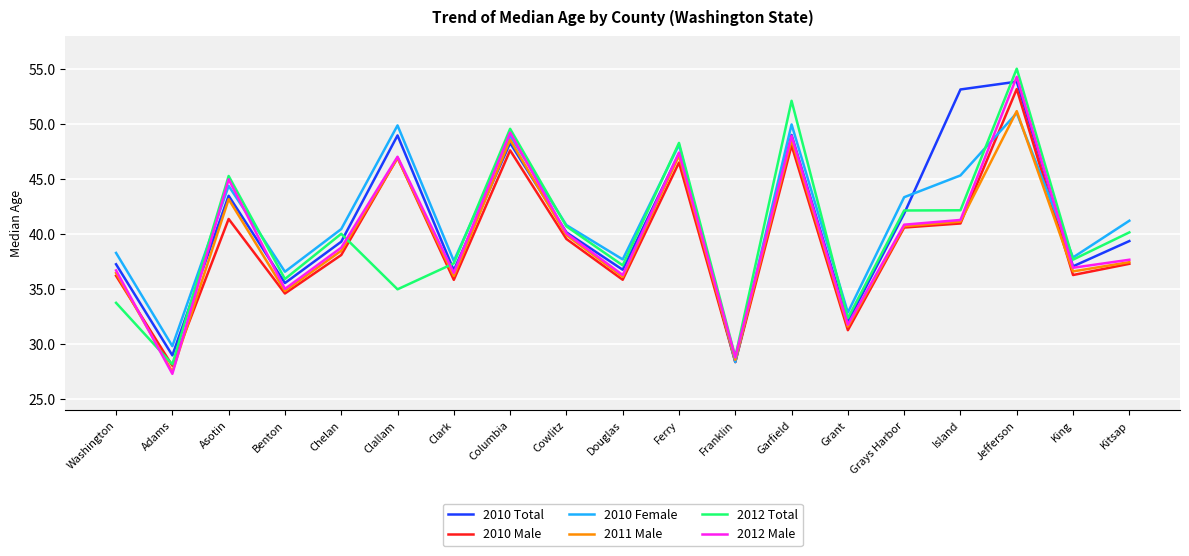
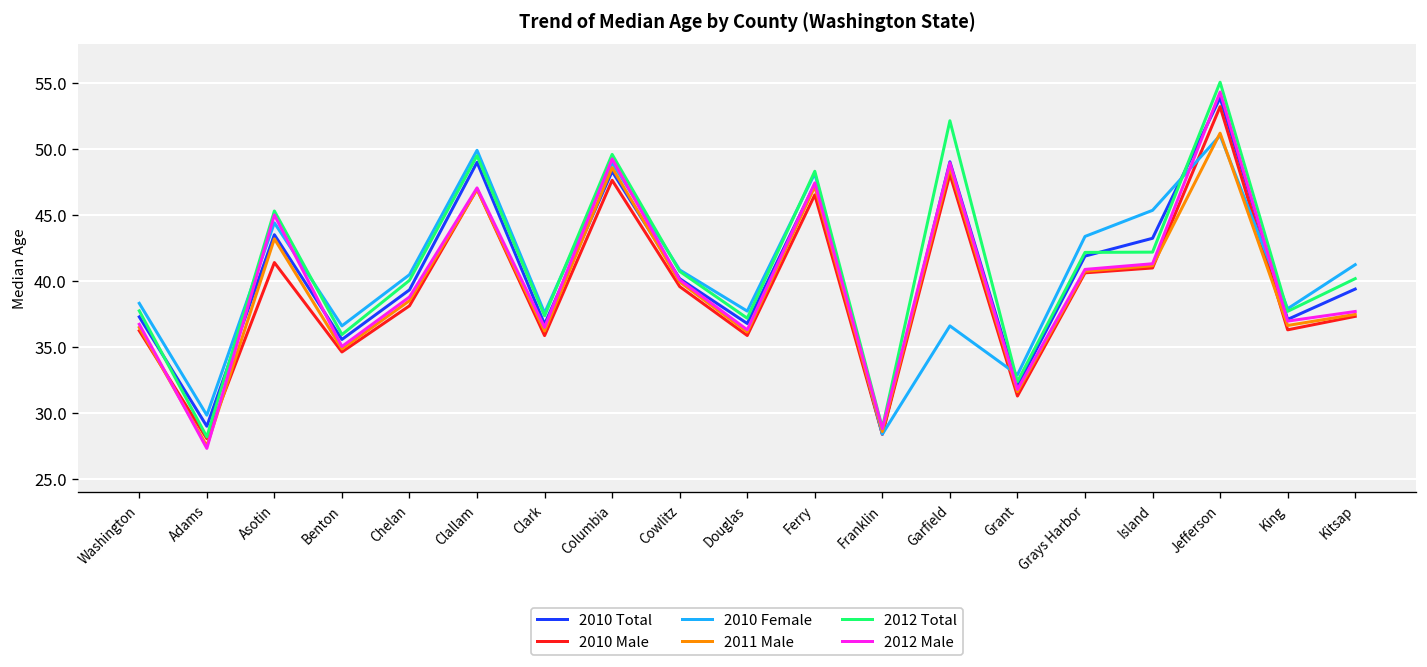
  {
    "2010 Total": {
      "Washington": 37.3,
      "Adams": 29.0,
      "Asotin": 43.5,
      "Benton": 35.6,
      "Chelan": 39.3,
      "Clallam": 49.0,
      "Clark": 36.7,
      "Columbia": 48.3,
      "Douglas": 36.8,
      "Grant": 32.1,
      "Grays Harbor": 41.9,
-     "Island": 53.2,
+     "Island": 43.2,
      "Jefferson": 53.9,
      "Kitsap": 39.4
    },
    "2010 Male": {
      "Washington": 36.2,
      "Asotin": 41.4,
      "Benton": 34.6,
      "Chelan": 38.1,
      "Clark": 35.9,
      "Columbia": 47.6,
      "Cowlitz": 39.6,
      "Douglas": 35.9,
      "Ferry": 46.5,
      "Garfield": 48.1,
      "Grant": 31.3,
      "Jefferson": 53.2,
      "King": 36.3
    },
    "2010 Female": {
      "Washington": 38.3,
      "Adams": 29.8,
      "Asotin": 44.4,
      "Benton": 36.6,
      "Chelan": 40.5,
      "Clallam": 49.9,
      "Columbia": 49.0,
      "Douglas": 37.7,
-     "Garfield": 50.0,
+     "Garfield": 36.6,
      "Grant": 32.9,
      "Grays Harbor": 43.4,
      "Island": 45.4,
      "Kitsap": 41.2
    },
    "2011 Male": {
      "Washington": 36.5,
      "Asotin": 43.2,
      "Chelan": 38.5,
      "Clark": 36.2,
      "Columbia": 48.6,
      "Garfield": 48.6,
      "King": 36.6
    },
    "2012 Total": {
-     "Washington": 33.8,
+     "Washington": 37.7,
      "Asotin": 45.3,
      "Benton": 35.9,
      "Chelan": 40.1,
-     "Clallam": 35.0,
+     "Clallam": 49.5,
      "Columbia": 49.6,
      "Douglas": 37.2,
      "Garfield": 52.2,
      "Grant": 32.4,
      "Grays Harbor": 42.2,
      "Island": 42.2,
      "Jefferson": 55.1,
      "Kitsap": 40.2
    },
    "2012 Male": {
      "Washington": 36.7,
      "Asotin": 45.0,
      "Chelan": 38.8,
      "Clark": 36.5,
      "Columbia": 49.3,
      "Jefferson": 54.3
    }
  }
